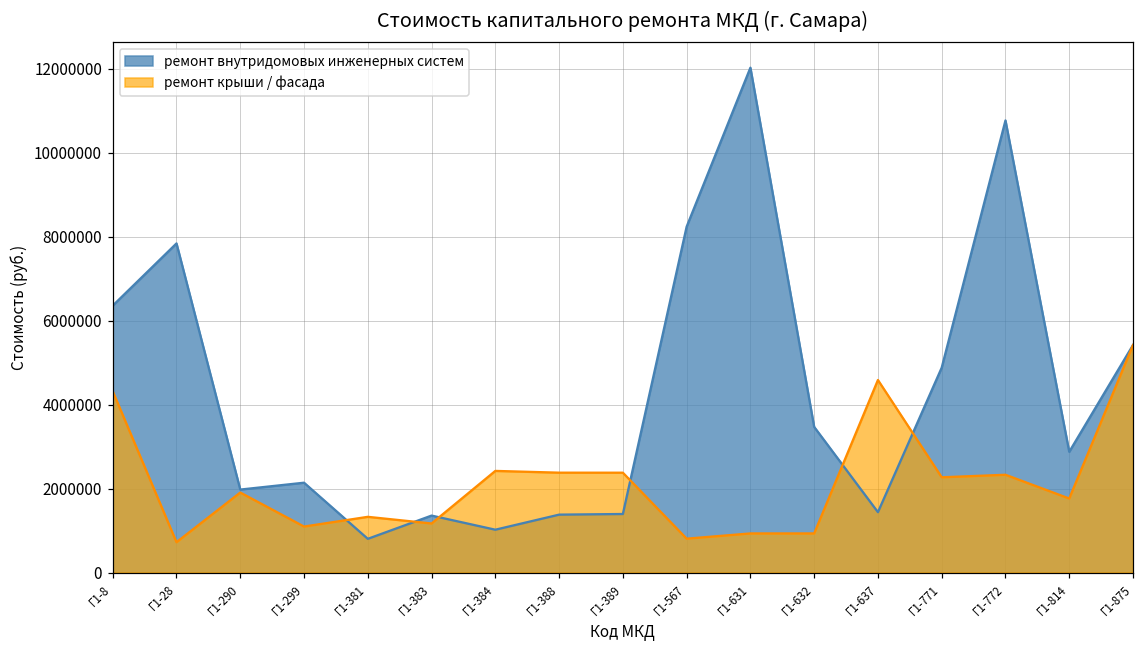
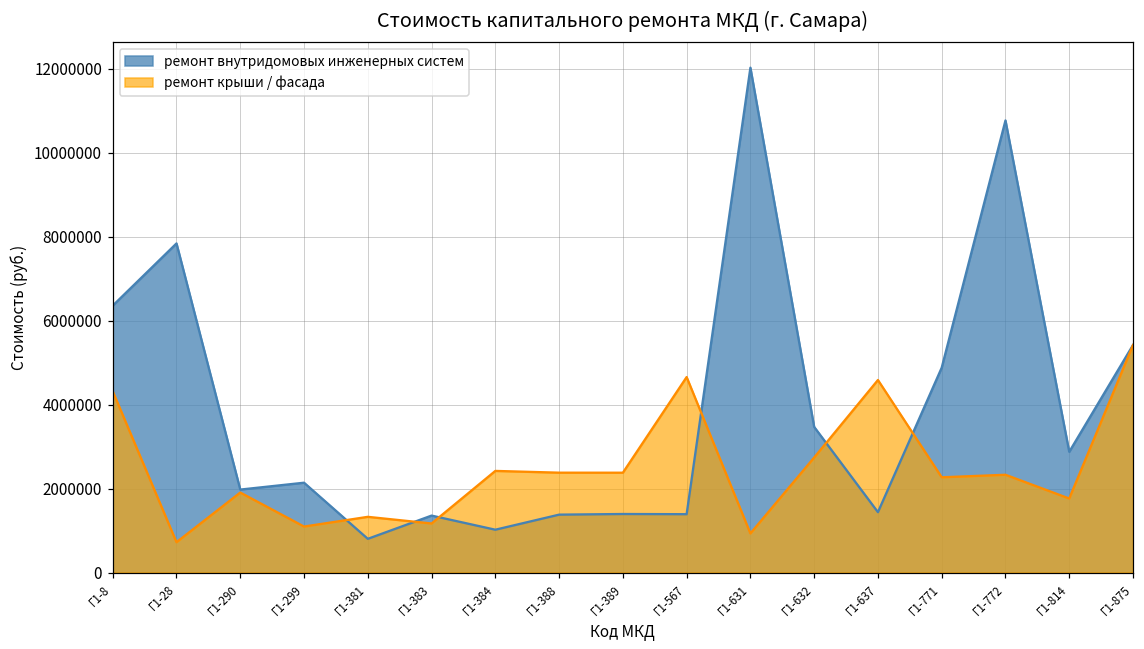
  {
    "ремонт внутридомовых инженерных систем": {
      "Г1-8": 6400000,
      "Г1-28": 7800000,
      "Г1-290": 2000000,
      "Г1-299": 2100000,
      "Г1-381": 800000,
      "Г1-383": 1400000,
      "Г1-384": 1000000,
      "Г1-388": 1400000,
      "Г1-389": 1400000,
-     "Г1-567": 8200000,
+     "Г1-567": 1400000,
      "Г1-631": 12000000,
      "Г1-632": 3500000,
      "Г1-637": 1400000,
      "Г1-771": 4900000,
      "Г1-772": 10800000,
      "Г1-814": 2900000
    },
    "ремонт крыши / фасада": {
      "Г1-8": 4300000,
      "Г1-28": 700000,
      "Г1-290": 1900000,
      "Г1-299": 1100000,
      "Г1-381": 1300000,
      "Г1-383": 1200000,
      "Г1-384": 2400000,
      "Г1-388": 2400000,
      "Г1-389": 2400000,
-     "Г1-567": 800000,
+     "Г1-567": 4700000,
      "Г1-631": 900000,
-     "Г1-632": 900000,
+     "Г1-632": 2700000,
      "Г1-637": 4600000,
      "Г1-771": 2300000,
      "Г1-772": 2300000,
      "Г1-814": 1800000
    }
  }
